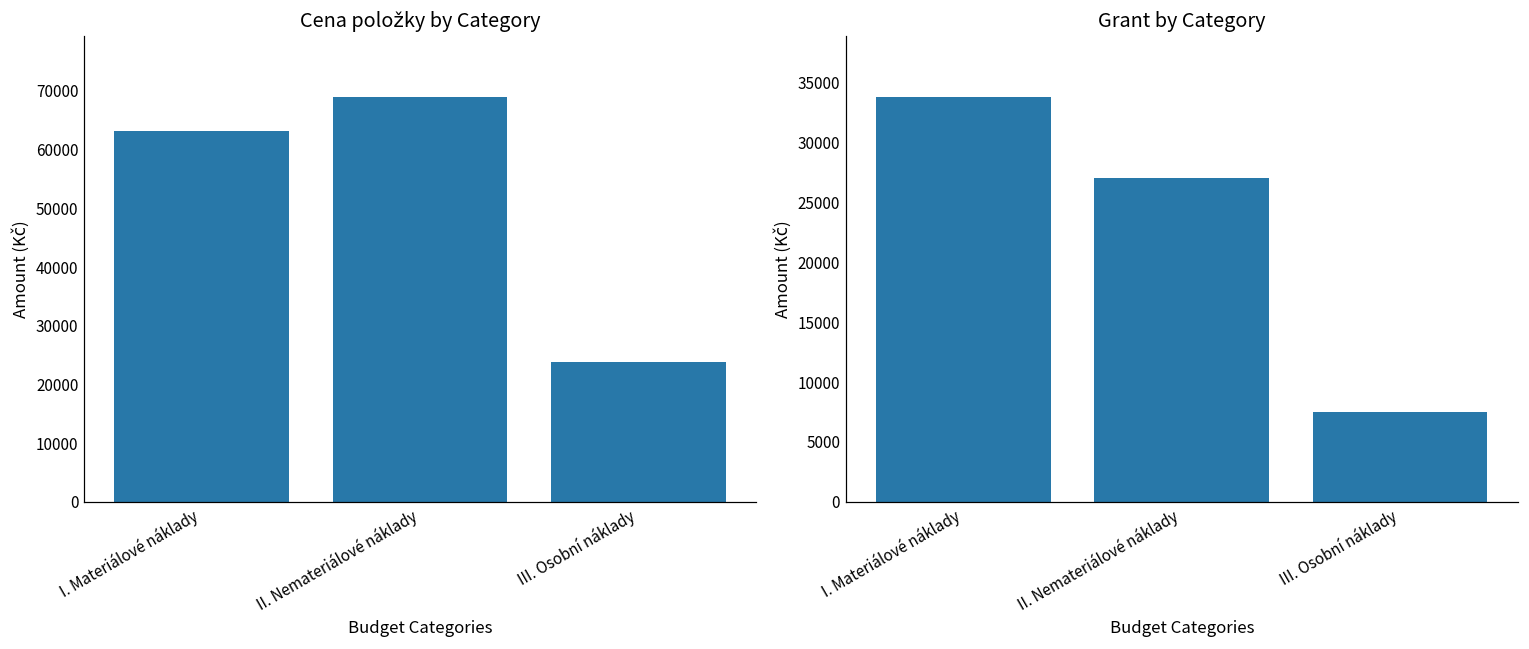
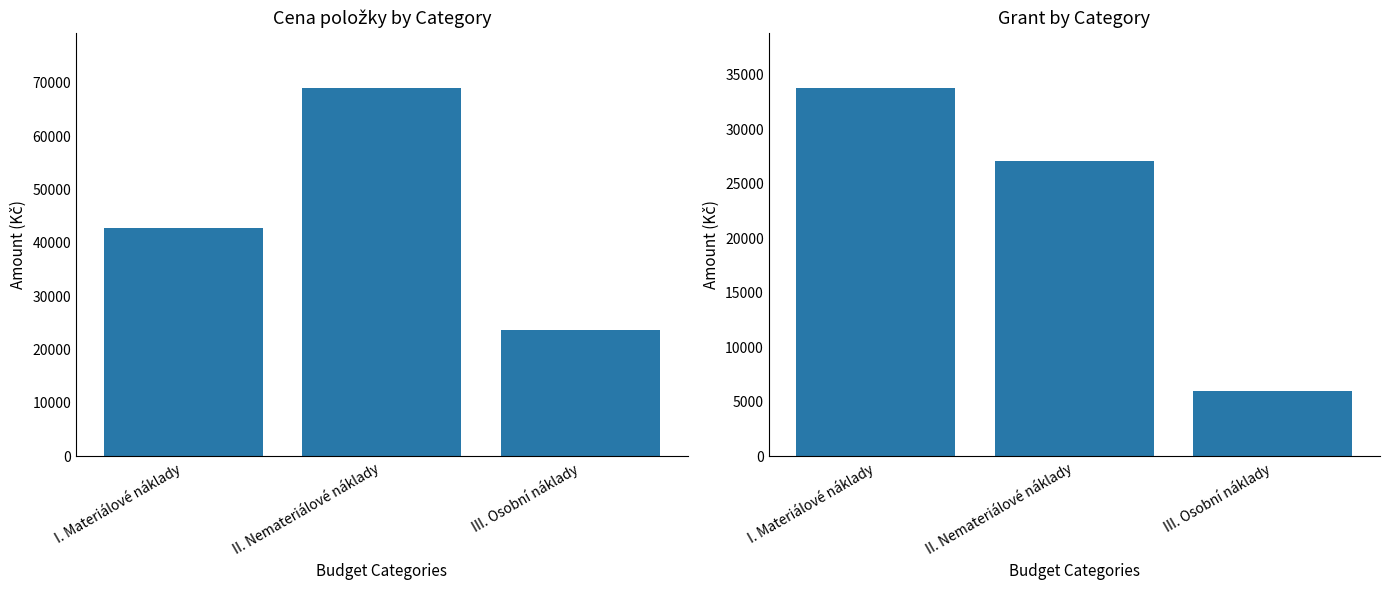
  {
    "Cena položky by Category": {
-     "I. Materiálové náklady": 63000,
+     "I. Materiálové náklady": 43000,
      "II. Nemateriálové náklady": 69000,
      "III. Osobní náklady": 24000
    },
    "Grant by Category": {
      "I. Materiálové náklady": 33800,
      "II. Nemateriálové náklady": 27100,
-     "III. Osobní náklady": 7500
+     "III. Osobní náklady": 6000
    }
  }
